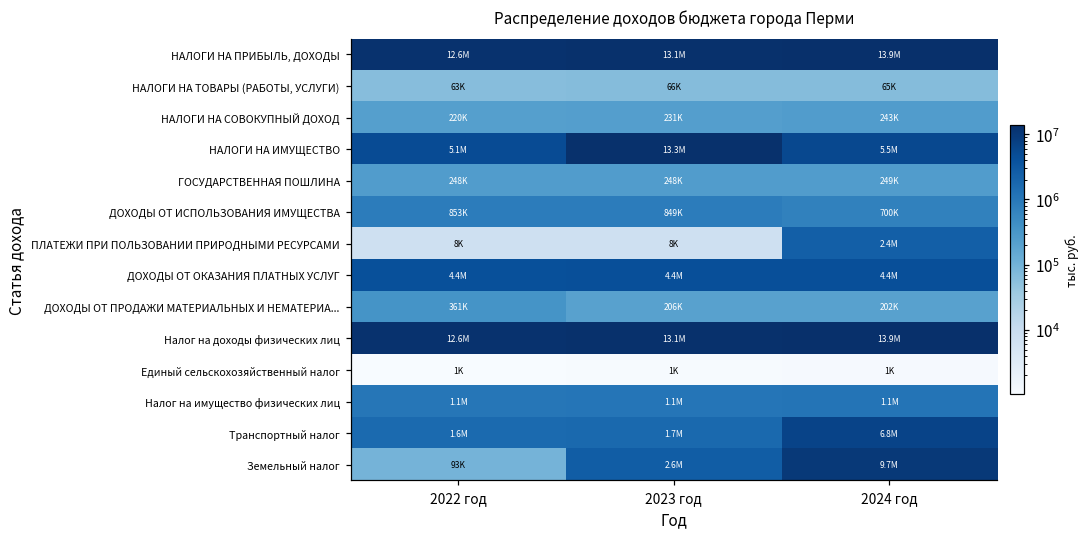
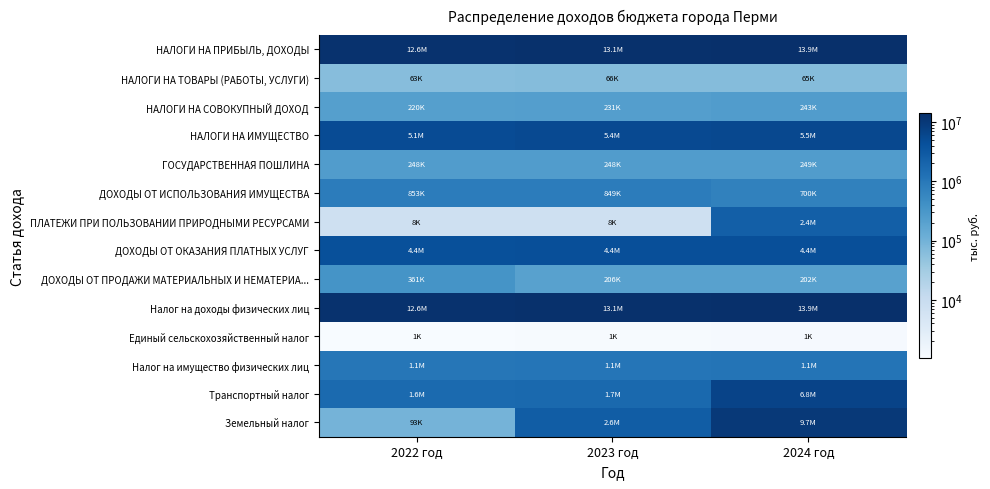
  {
    "НАЛОГИ НА ПРИБЫЛЬ, ДОХОДЫ": {
      "2022 год": "12.6M",
      "2023 год": "13.1M",
      "2024 год": "13.9M"
    },
    "НАЛОГИ НА ТОВАРЫ (РАБОТЫ, УСЛУГИ)": {
      "2022 год": "63K",
      "2023 год": "66K",
      "2024 год": "65K"
    },
    "НАЛОГИ НА СОВОКУПНЫЙ ДОХОД": {
      "2022 год": "220K",
      "2023 год": "231K",
      "2024 год": "243K"
    },
    "НАЛОГИ НА ИМУЩЕСТВО": {
      "2022 год": "5.1M",
-     "2023 год": "13.3M",
+     "2023 год": "5.4M",
      "2024 год": "5.5M"
    },
    "ГОСУДАРСТВЕННАЯ ПОШЛИНА": {
      "2022 год": "248K",
      "2023 год": "248K",
      "2024 год": "249K"
    },
    "ДОХОДЫ ОТ ИСПОЛЬЗОВАНИЯ ИМУЩЕСТВА": {
      "2022 год": "853K",
      "2023 год": "849K",
      "2024 год": "700K"
    },
    "ПЛАТЕЖИ ПРИ ПОЛЬЗОВАНИИ ПРИРОДНЫМИ РЕСУРСАМИ": {
      "2022 год": "8K",
      "2023 год": "8K",
      "2024 год": "2.4M"
    },
    "ДОХОДЫ ОТ ОКАЗАНИЯ ПЛАТНЫХ УСЛУГ": {
      "2022 год": "4.4M",
      "2023 год": "4.4M",
      "2024 год": "4.4M"
    },
    "ДОХОДЫ ОТ ПРОДАЖИ МАТЕРИАЛЬНЫХ И НЕМАТЕРИА...": {
      "2022 год": "361K",
      "2023 год": "206K",
      "2024 год": "202K"
    },
    "Налог на доходы физических лиц": {
      "2022 год": "12.6M",
      "2023 год": "13.1M",
      "2024 год": "13.9M"
    },
    "Единый сельскохозяйственный налог": {
      "2022 год": "1K",
      "2023 год": "1K",
      "2024 год": "1K"
    },
    "Налог на имущество физических лиц": {
      "2022 год": "1.1M",
      "2023 год": "1.1M",
      "2024 год": "1.1M"
    },
    "Транспортный налог": {
      "2022 год": "1.6M",
      "2023 год": "1.7M",
      "2024 год": "6.8M"
    },
    "Земельный налог": {
      "2022 год": "93K",
      "2023 год": "2.6M",
      "2024 год": "9.7M"
    }
  }
